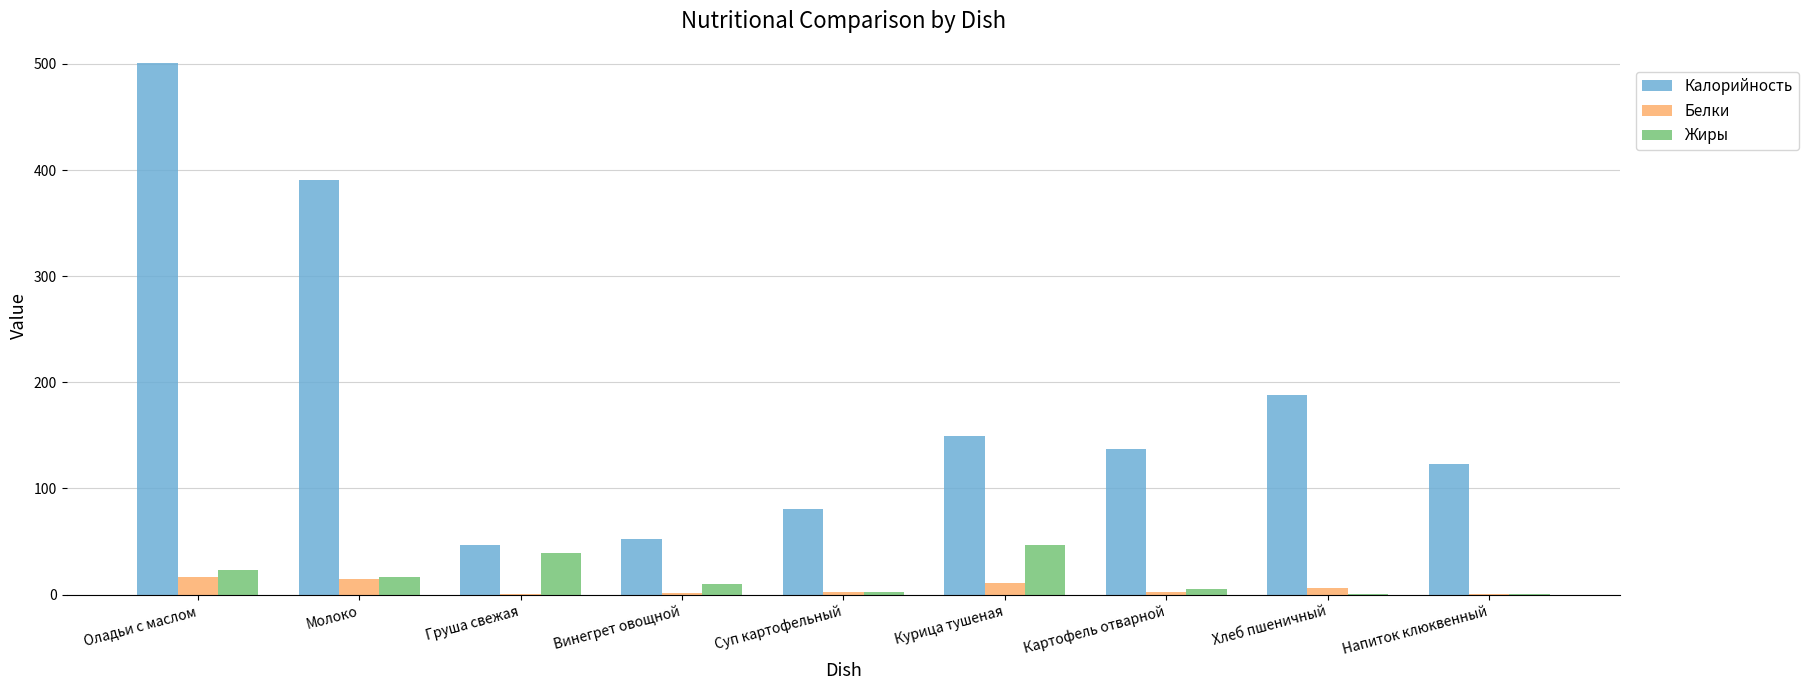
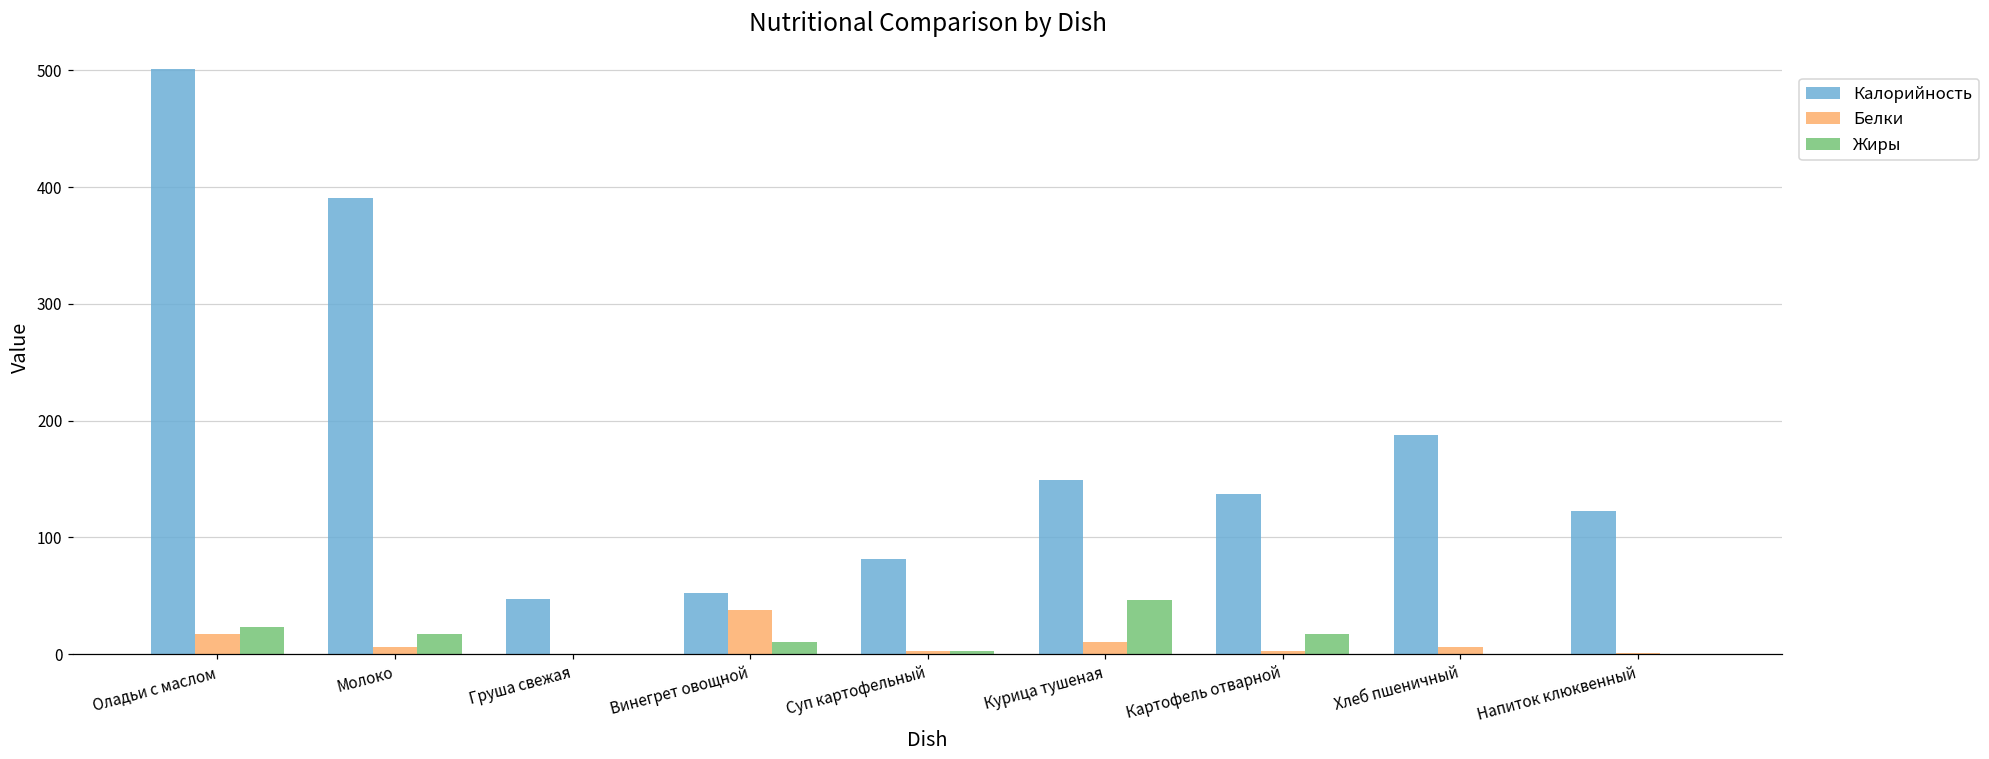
  {
    "Калорийность": {
      "Оладьи с маслом": 501,
      "Молоко": 391,
      "Груша свежая": 47,
      "Винегрет овощной": 52,
      "Суп картофельный": 81,
      "Курица тушеная": 149,
      "Картофель отварной": 137,
      "Хлеб пшеничный": 188,
      "Напиток клюквенный": 123
    },
    "Белки": {
      "Оладьи с маслом": 17,
-     "Молоко": 14,
-     "Винегрет овощной": 1,
+     "Молоко": 6,
+     "Винегрет овощной": 38,
      "Суп картофельный": 3,
      "Курица тушеная": 11,
      "Картофель отварной": 3,
      "Хлеб пшеничный": 6
    },
    "Жиры": {
      "Оладьи с маслом": 23,
      "Молоко": 17,
-     "Груша свежая": 39,
+     "Груша свежая": 0,
      "Винегрет овощной": 10,
      "Суп картофельный": 3,
      "Курица тушеная": 47,
-     "Картофель отварной": 6
+     "Картофель отварной": 17
    }
  }
